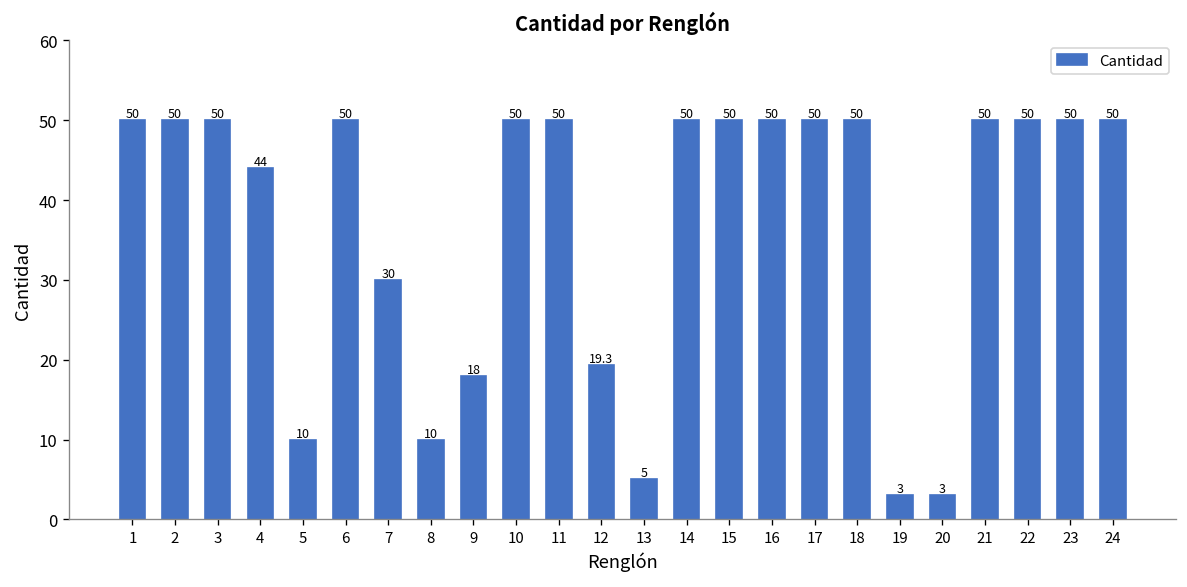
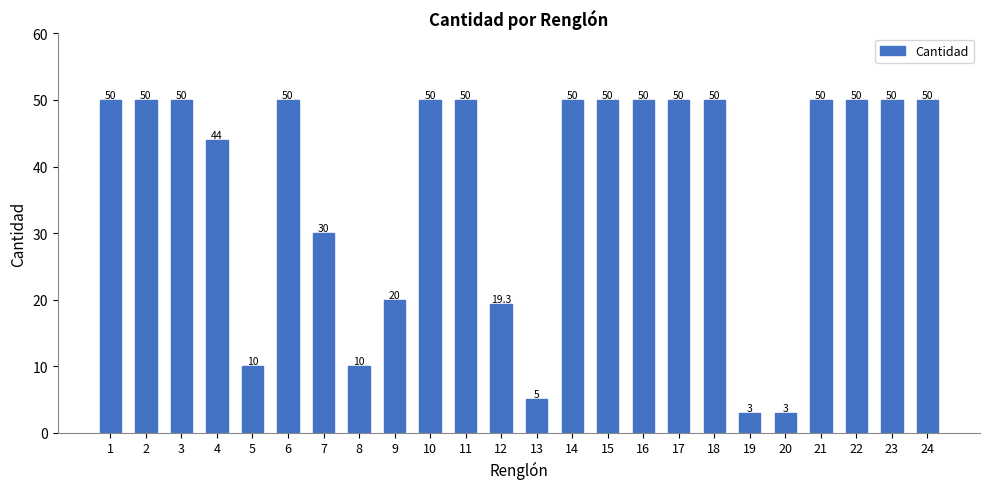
  {
    "1": 50,
    "2": 50,
    "3": 50,
    "4": 44,
    "5": 10,
    "6": 50,
    "7": 30,
    "8": 10,
-   "9": 18,
+   "9": 20,
    "10": 50,
    "11": 50,
    "12": 19.3,
    "13": 5,
    "14": 50,
    "15": 50,
    "16": 50,
    "17": 50,
    "18": 50,
    "19": 3,
    "20": 3,
    "21": 50,
    "22": 50,
    "23": 50,
    "24": 50
  }
